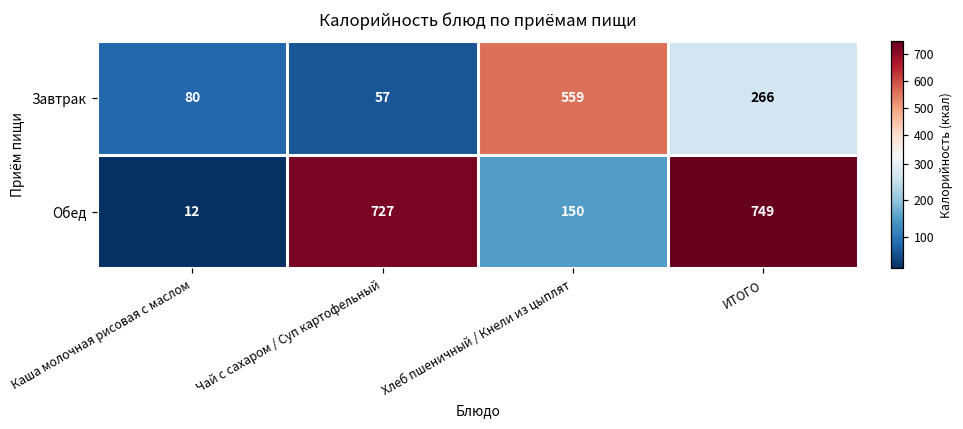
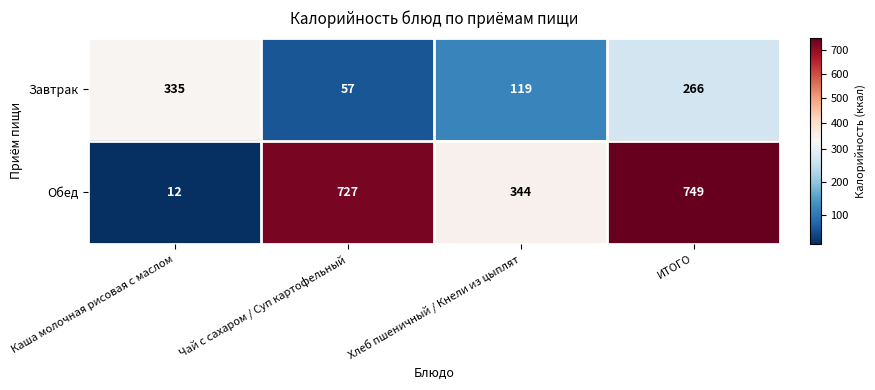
  {
    "Завтрак": {
-     "Каша молочная рисовая с маслом": 80,
+     "Каша молочная рисовая с маслом": 335,
      "Чай с сахаром / Суп картофельный": 57,
-     "Хлеб пшеничный / Кнели из цыплят": 559,
+     "Хлеб пшеничный / Кнели из цыплят": 119,
      "ИТОГО": 266
    },
    "Обед": {
      "Каша молочная рисовая с маслом": 12,
      "Чай с сахаром / Суп картофельный": 727,
-     "Хлеб пшеничный / Кнели из цыплят": 150,
+     "Хлеб пшеничный / Кнели из цыплят": 344,
      "ИТОГО": 749
    }
  }
